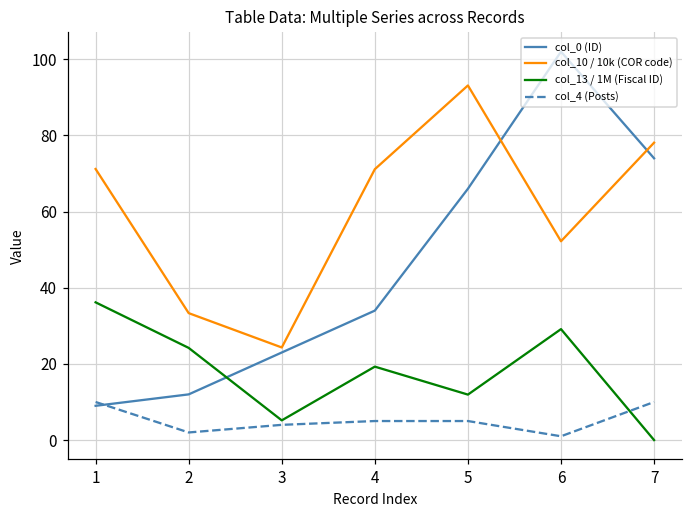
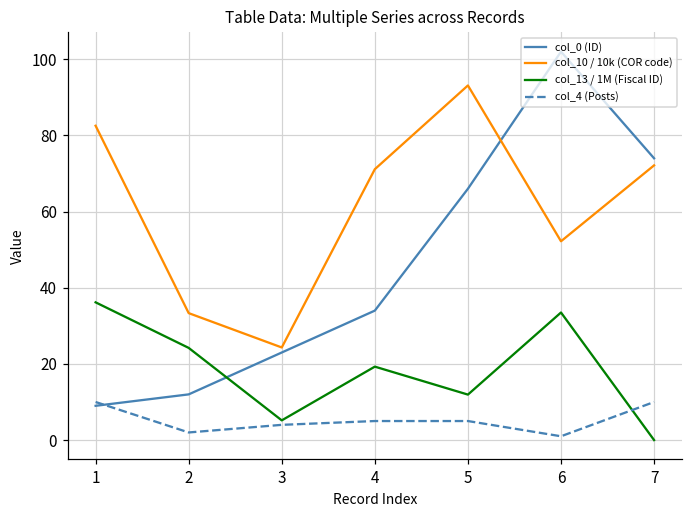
  {
    "col_10 / 10k (COR code)": {
-     "1": 71,
+     "1": 83,
      "2": 33,
      "3": 24,
      "4": 71,
      "5": 93,
      "6": 52,
-     "7": 78
+     "7": 72
    },
    "col_13 / 1M (Fiscal ID)": {
      "1": 36,
      "2": 24,
      "3": 5,
      "4": 19,
      "5": 12,
-     "6": 29,
+     "6": 34,
      "7": 0
    }
  }
